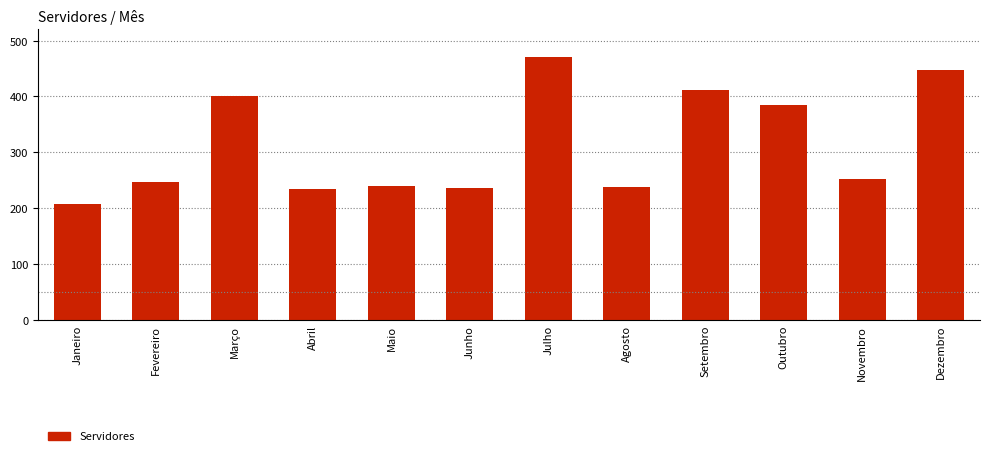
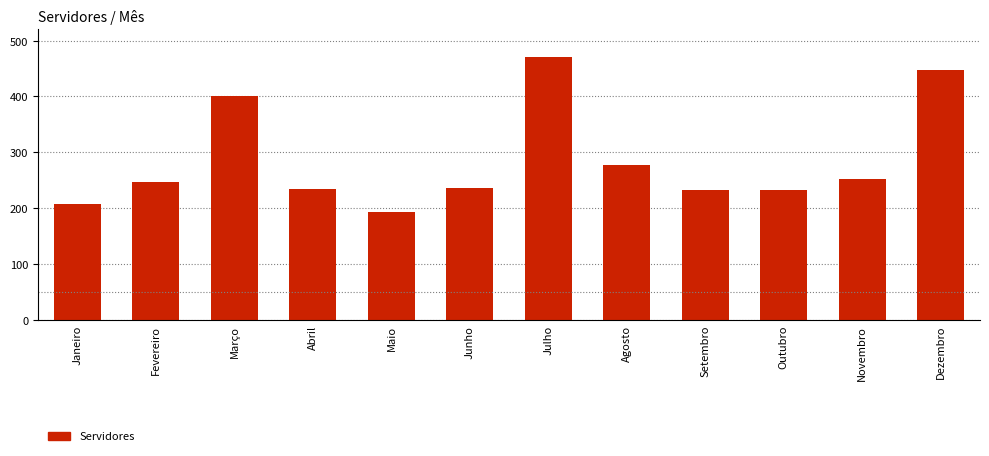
  {
    "Janeiro": 210,
    "Fevereiro": 250,
    "Março": 400,
    "Abril": 230,
-   "Maio": 240,
+   "Maio": 190,
    "Junho": 240,
    "Julho": 470,
-   "Agosto": 240,
-   "Setembro": 410,
-   "Outubro": 390,
+   "Agosto": 280,
+   "Setembro": 230,
+   "Outubro": 230,
    "Novembro": 250,
    "Dezembro": 450
  }
